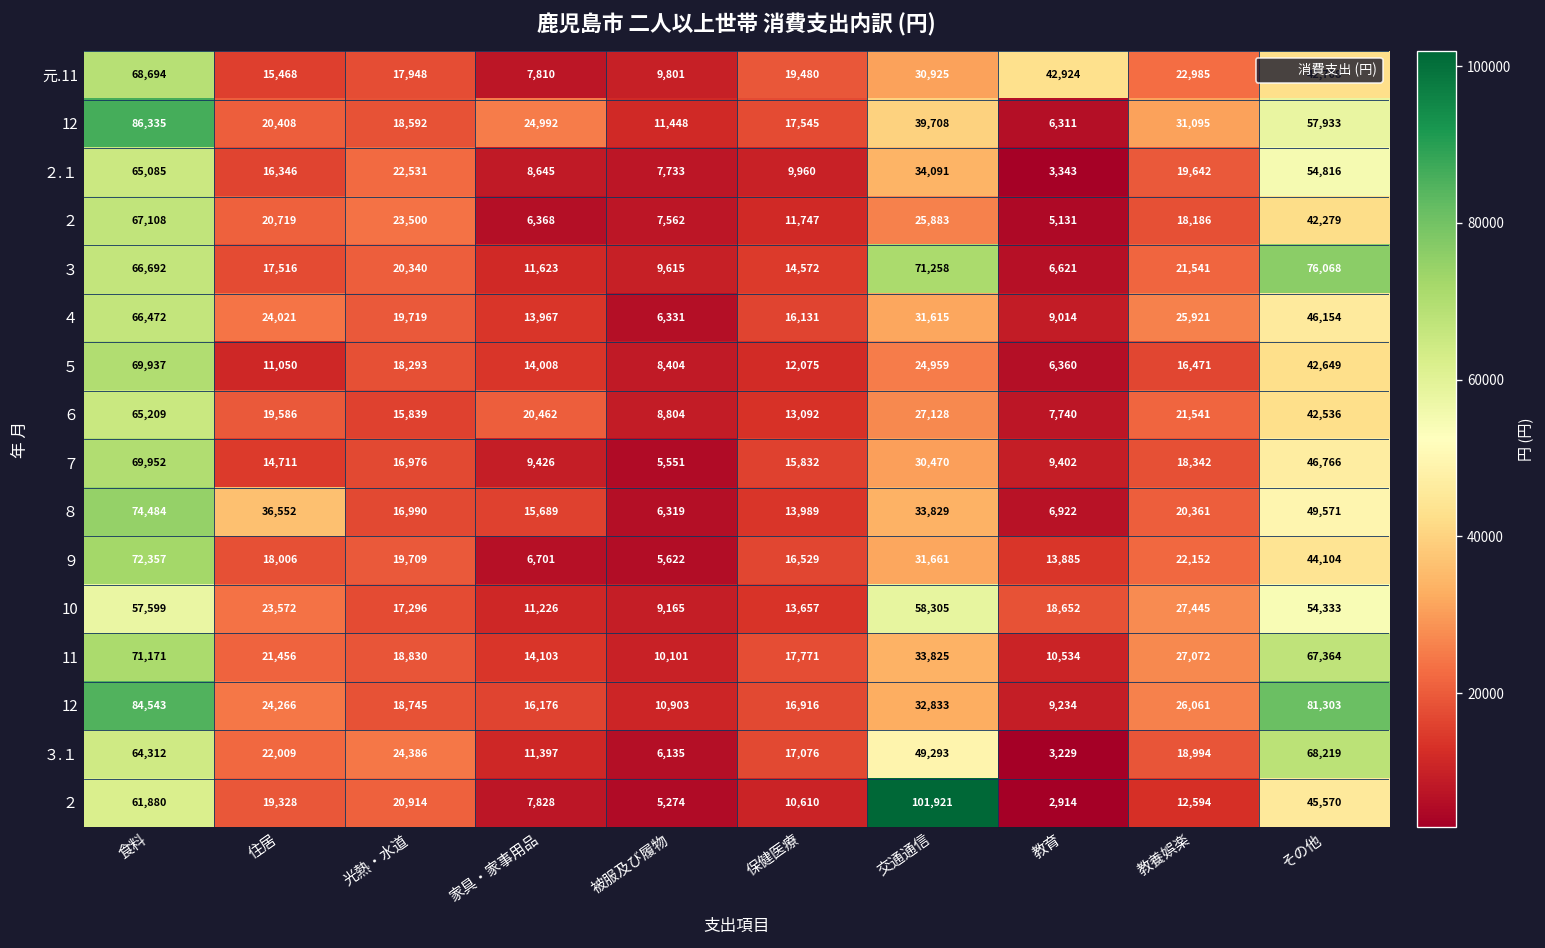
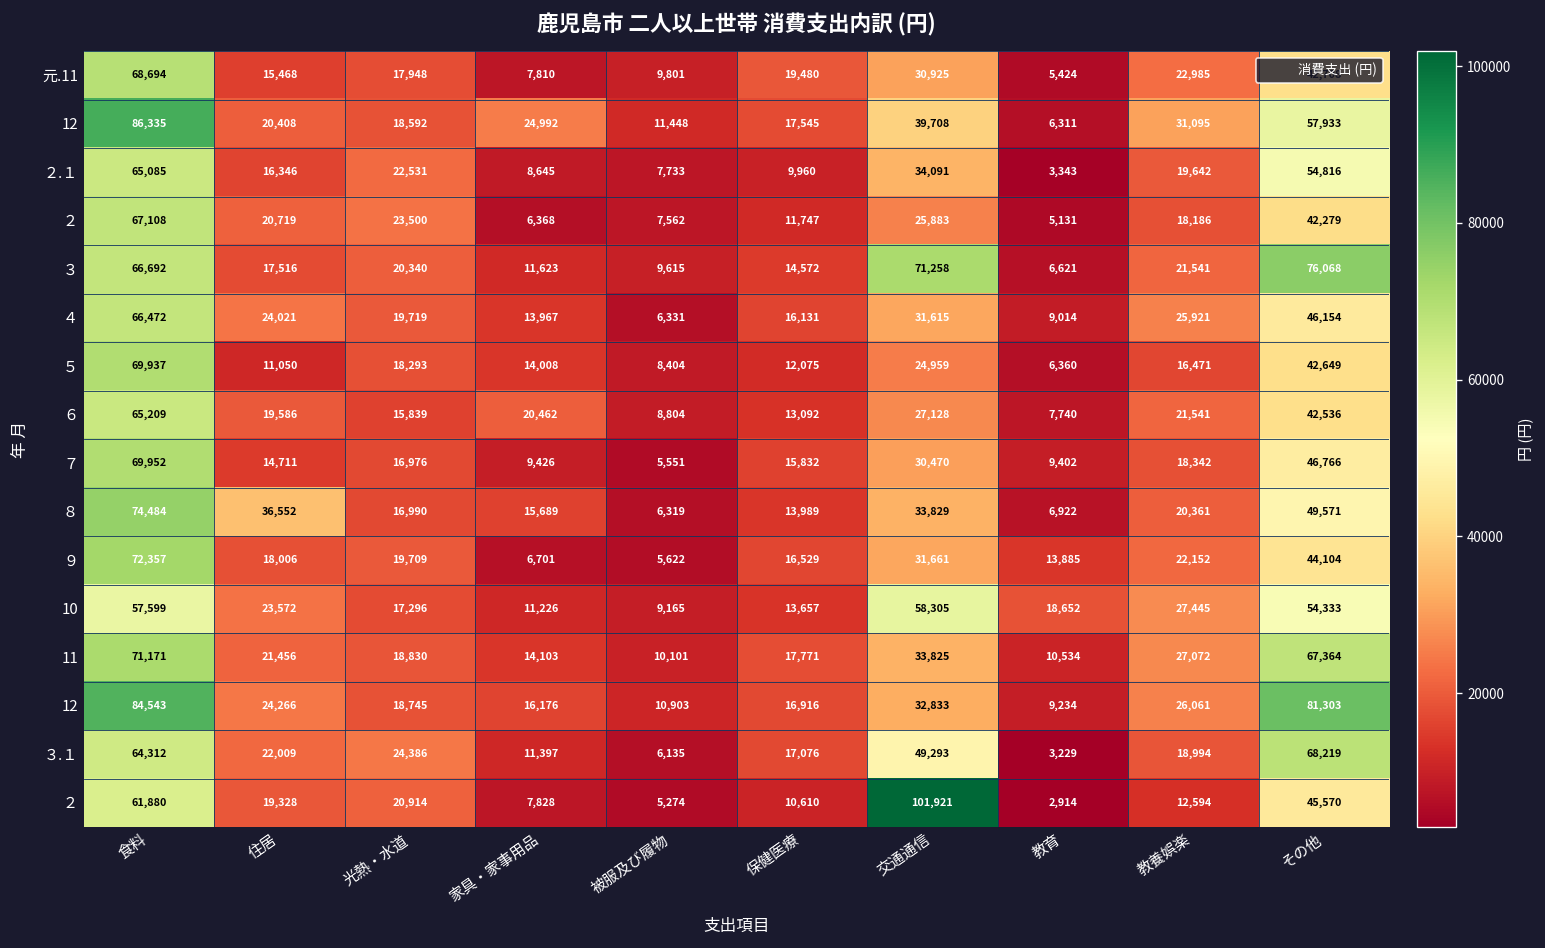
  {
    "元.11": {
      "食料": "68,694",
      "住居": "15,468",
      "光熱・水道": "17,948",
      "家具・家事用品": "7,810",
      "被服及び履物": "9,801",
      "保健医療": "19,480",
      "交通通信": "30,925",
-     "教育": "42,924",
+     "教育": "5,424",
      "教養娯楽": "22,985"
    },
    "２.１": {
      "食料": "65,085",
      "住居": "16,346",
      "光熱・水道": "22,531",
      "家具・家事用品": "8,645",
      "被服及び履物": "7,733",
      "保健医療": "9,960",
      "交通通信": "34,091",
      "教育": "3,343",
      "教養娯楽": "19,642",
      "その他": "54,816"
    },
    "３": {
      "食料": "66,692",
      "住居": "17,516",
      "光熱・水道": "20,340",
      "家具・家事用品": "11,623",
      "被服及び履物": "9,615",
      "保健医療": "14,572",
      "交通通信": "71,258",
      "教育": "6,621",
      "教養娯楽": "21,541",
      "その他": "76,068"
    },
    "４": {
      "食料": "66,472",
      "住居": "24,021",
      "光熱・水道": "19,719",
      "家具・家事用品": "13,967",
      "被服及び履物": "6,331",
      "保健医療": "16,131",
      "交通通信": "31,615",
      "教育": "9,014",
      "教養娯楽": "25,921",
      "その他": "46,154"
    },
    "５": {
      "食料": "69,937",
      "住居": "11,050",
      "光熱・水道": "18,293",
      "家具・家事用品": "14,008",
      "被服及び履物": "8,404",
      "保健医療": "12,075",
      "交通通信": "24,959",
      "教育": "6,360",
      "教養娯楽": "16,471",
      "その他": "42,649"
    },
    "６": {
      "食料": "65,209",
      "住居": "19,586",
      "光熱・水道": "15,839",
      "家具・家事用品": "20,462",
      "被服及び履物": "8,804",
      "保健医療": "13,092",
      "交通通信": "27,128",
      "教育": "7,740",
      "教養娯楽": "21,541",
      "その他": "42,536"
    },
    "７": {
      "食料": "69,952",
      "住居": "14,711",
      "光熱・水道": "16,976",
      "家具・家事用品": "9,426",
      "被服及び履物": "5,551",
      "保健医療": "15,832",
      "交通通信": "30,470",
      "教育": "9,402",
      "教養娯楽": "18,342",
      "その他": "46,766"
    },
    "８": {
      "食料": "74,484",
      "住居": "36,552",
      "光熱・水道": "16,990",
      "家具・家事用品": "15,689",
      "被服及び履物": "6,319",
      "保健医療": "13,989",
      "交通通信": "33,829",
      "教育": "6,922",
      "教養娯楽": "20,361",
      "その他": "49,571"
    },
    "９": {
      "食料": "72,357",
      "住居": "18,006",
      "光熱・水道": "19,709",
      "家具・家事用品": "6,701",
      "被服及び履物": "5,622",
      "保健医療": "16,529",
      "交通通信": "31,661",
      "教育": "13,885",
      "教養娯楽": "22,152",
      "その他": "44,104"
    },
    "10": {
      "食料": "57,599",
      "住居": "23,572",
      "光熱・水道": "17,296",
      "家具・家事用品": "11,226",
      "被服及び履物": "9,165",
      "保健医療": "13,657",
      "交通通信": "58,305",
      "教育": "18,652",
      "教養娯楽": "27,445",
      "その他": "54,333"
    },
    "11": {
      "食料": "71,171",
      "住居": "21,456",
      "光熱・水道": "18,830",
      "家具・家事用品": "14,103",
      "被服及び履物": "10,101",
      "保健医療": "17,771",
      "交通通信": "33,825",
      "教育": "10,534",
      "教養娯楽": "27,072",
      "その他": "67,364"
    },
    "３.１": {
      "食料": "64,312",
      "住居": "22,009",
      "光熱・水道": "24,386",
      "家具・家事用品": "11,397",
      "被服及び履物": "6,135",
      "保健医療": "17,076",
      "交通通信": "49,293",
      "教育": "3,229",
      "教養娯楽": "18,994",
      "その他": "68,219"
    }
  }
